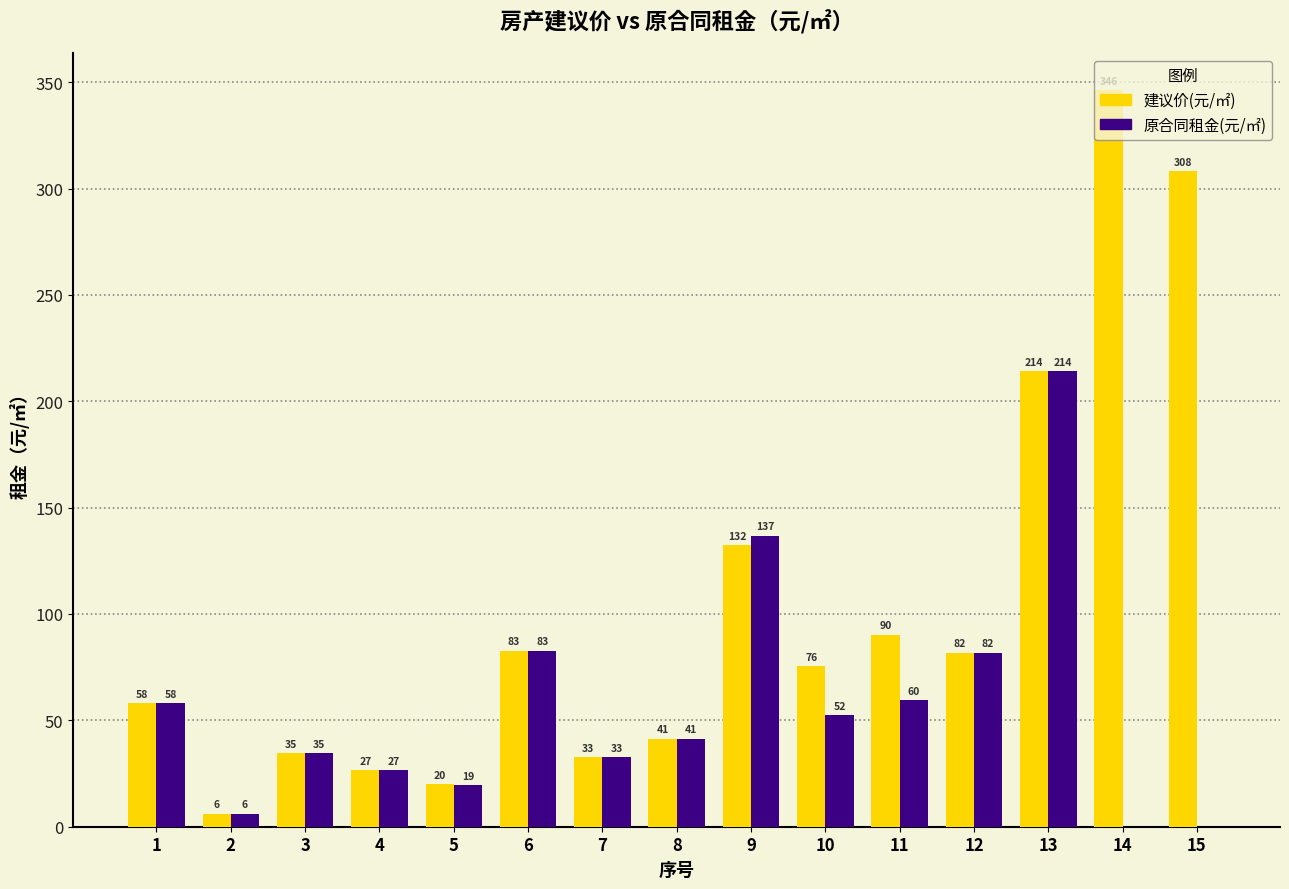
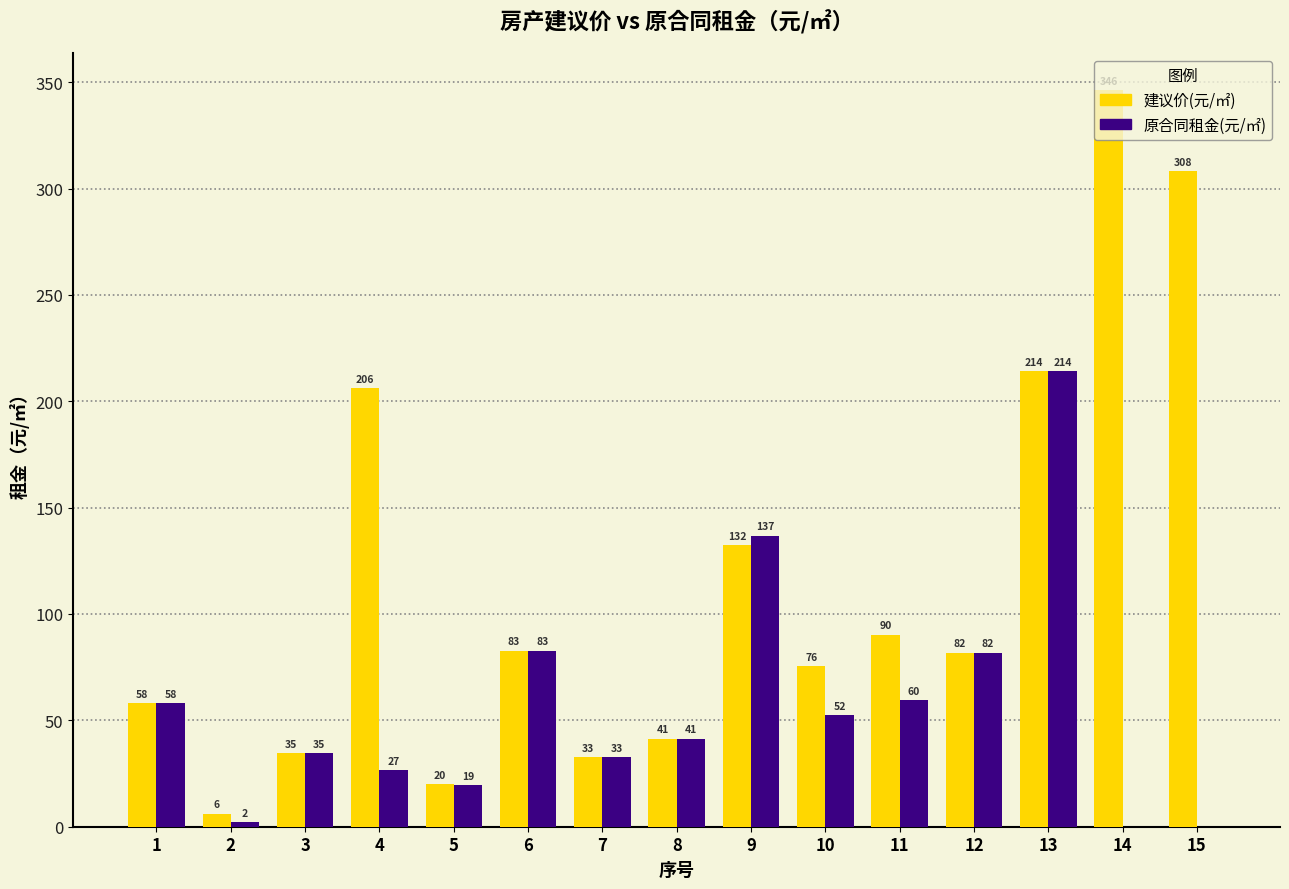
  {
    "建议价(元/㎡)": {
      "1": 58,
      "2": 6,
      "3": 35,
-     "4": 27,
+     "4": 206,
      "5": 20,
      "6": 83,
      "7": 33,
      "8": 41,
      "9": 132,
      "10": 76,
      "11": 90,
      "12": 82,
      "13": 214,
      "15": 308
    },
    "原合同租金(元/㎡)": {
      "1": 58,
-     "2": 6,
+     "2": 2,
      "3": 35,
      "4": 27,
      "5": 19,
      "6": 83,
      "7": 33,
      "8": 41,
      "9": 137,
      "10": 52,
      "11": 60,
      "12": 82,
      "13": 214
    }
  }
